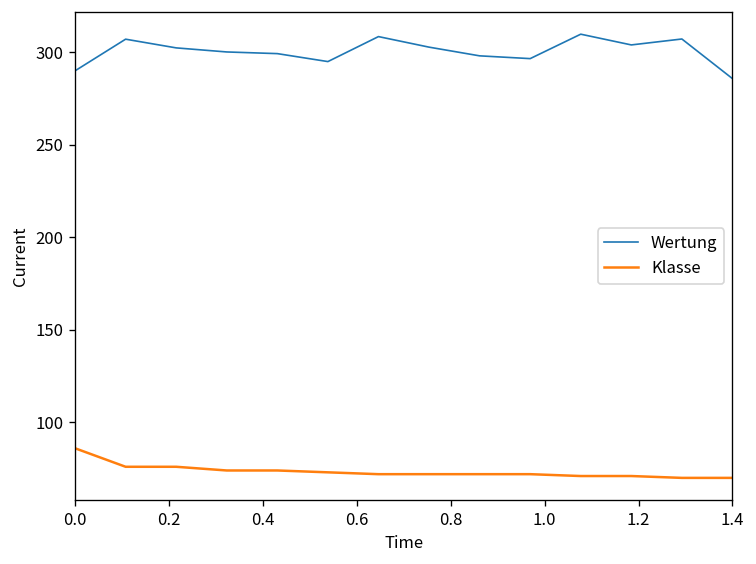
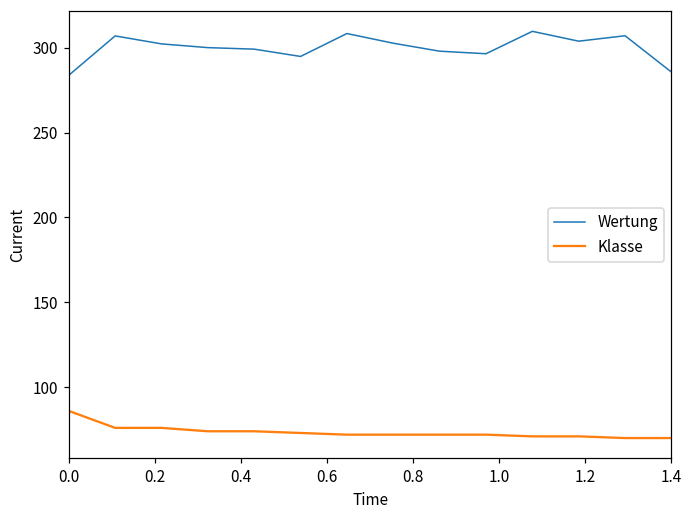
  {
    "Wertung": {
-     "0.0": 290,
+     "0.0": 284,
      "1.4": 286
    },
    "Klasse": {
      "0.0": 86,
      "1.4": 70
    }
  }
